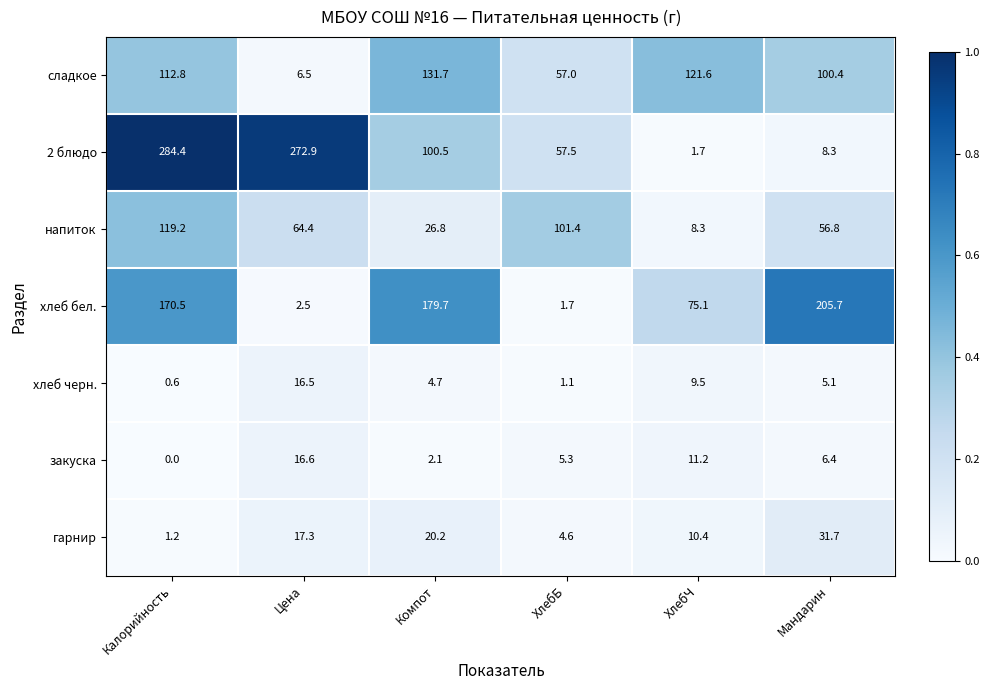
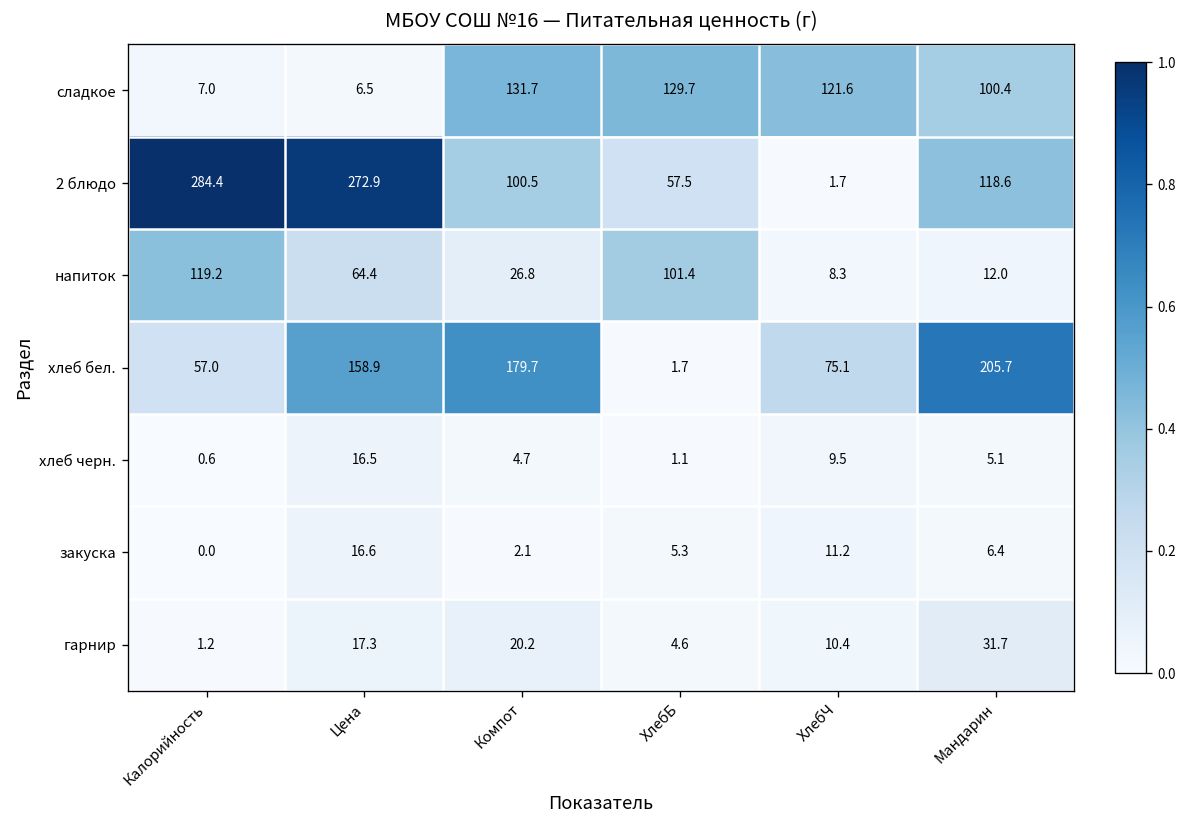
  {
    "сладкое": {
-     "Калорийность": 112.8,
+     "Калорийность": 7.0,
      "Цена": 6.5,
      "Компот": 131.7,
-     "ХлебБ": 57.0,
+     "ХлебБ": 129.7,
      "ХлебЧ": 121.6,
      "Мандарин": 100.4
    },
    "2 блюдо": {
      "Калорийность": 284.4,
      "Цена": 272.9,
      "Компот": 100.5,
      "ХлебБ": 57.5,
      "ХлебЧ": 1.7,
-     "Мандарин": 8.3
+     "Мандарин": 118.6
    },
    "напиток": {
      "Калорийность": 119.2,
      "Цена": 64.4,
      "Компот": 26.8,
      "ХлебБ": 101.4,
      "ХлебЧ": 8.3,
-     "Мандарин": 56.8
+     "Мандарин": 12.0
    },
    "хлеб бел.": {
-     "Калорийность": 170.5,
-     "Цена": 2.5,
+     "Калорийность": 57.0,
+     "Цена": 158.9,
      "Компот": 179.7,
      "ХлебБ": 1.7,
      "ХлебЧ": 75.1,
      "Мандарин": 205.7
    },
    "хлеб черн.": {
      "Калорийность": 0.6,
      "Цена": 16.5,
      "Компот": 4.7,
      "ХлебБ": 1.1,
      "ХлебЧ": 9.5,
      "Мандарин": 5.1
    },
    "закуска": {
      "Калорийность": 0.0,
      "Цена": 16.6,
      "Компот": 2.1,
      "ХлебБ": 5.3,
      "ХлебЧ": 11.2,
      "Мандарин": 6.4
    },
    "гарнир": {
      "Калорийность": 1.2,
      "Цена": 17.3,
      "Компот": 20.2,
      "ХлебБ": 4.6,
      "ХлебЧ": 10.4,
      "Мандарин": 31.7
    }
  }
